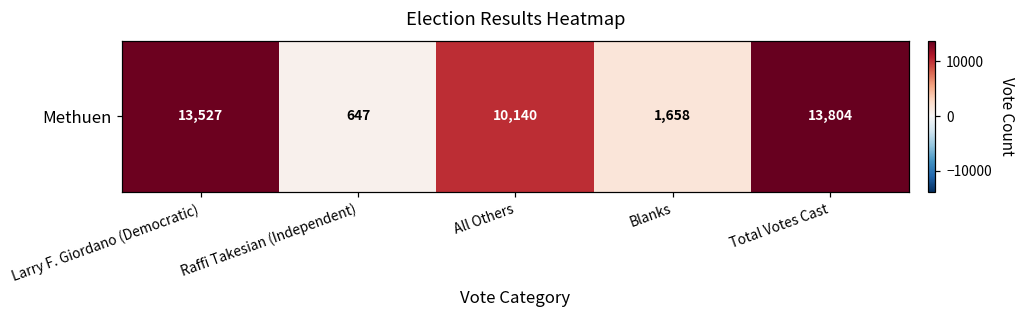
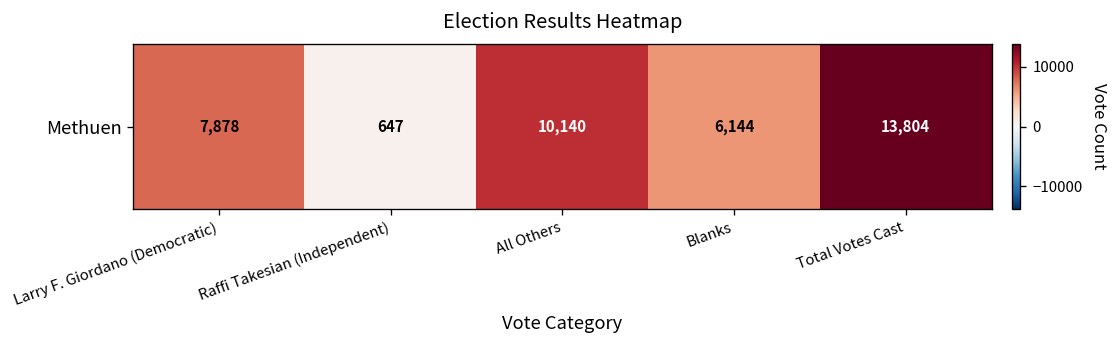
  {
    "Methuen": {
-     "Larry F. Giordano (Democratic)": "13,527",
+     "Larry F. Giordano (Democratic)": "7,878",
      "Raffi Takesian (Independent)": "647",
      "All Others": "10,140",
-     "Blanks": "1,658",
+     "Blanks": "6,144",
      "Total Votes Cast": "13,804"
    }
  }
